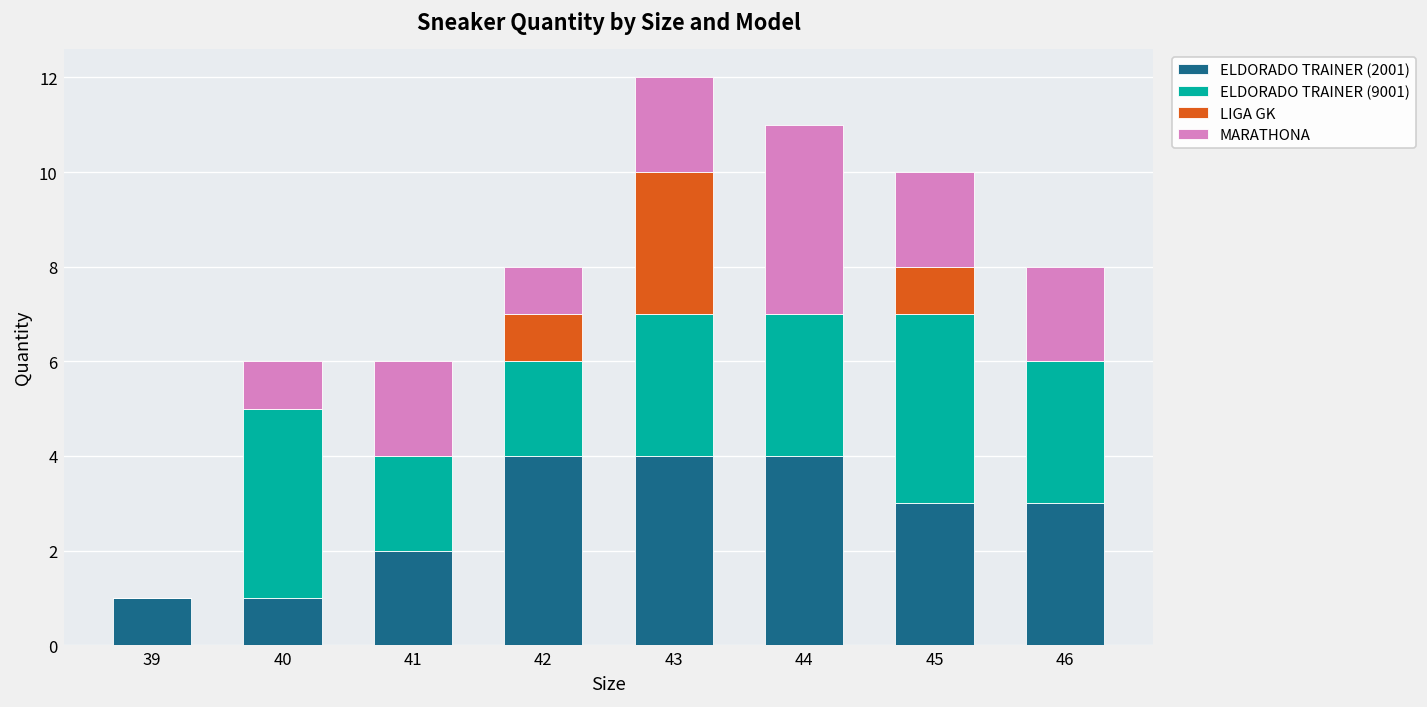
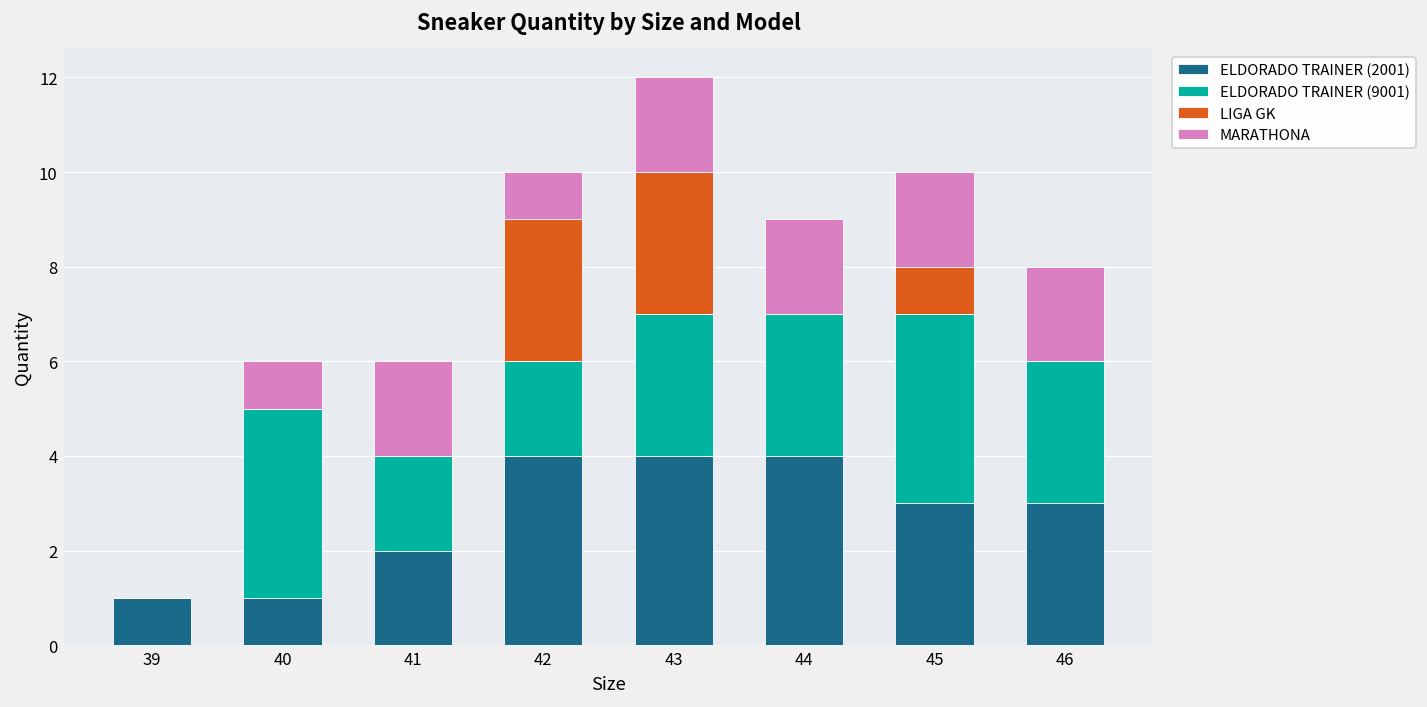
  {
    "ELDORADO TRAINER (2001)": {
      "39": 1,
      "40": 1,
      "41": 2,
      "42": 4,
      "43": 4,
      "44": 4,
      "45": 3,
      "46": 3
    },
    "ELDORADO TRAINER (9001)": {
      "39": 0,
      "40": 4,
      "41": 2,
      "42": 2,
      "43": 3,
      "44": 3,
      "45": 4,
      "46": 3
    },
    "LIGA GK": {
      "39": 0,
      "40": 0,
      "41": 0,
-     "42": 1,
+     "42": 3,
      "43": 3,
      "44": 0,
      "45": 1,
      "46": 0
    },
    "MARATHONA": {
      "39": 0,
      "40": 1,
      "41": 2,
      "42": 1,
      "43": 2,
-     "44": 4,
+     "44": 2,
      "45": 2,
      "46": 2
    }
  }
